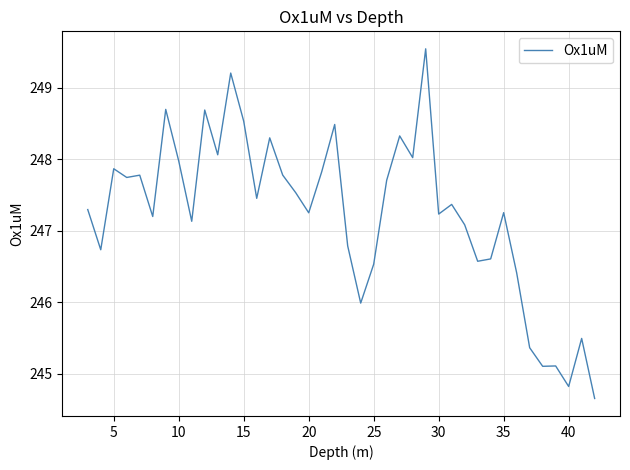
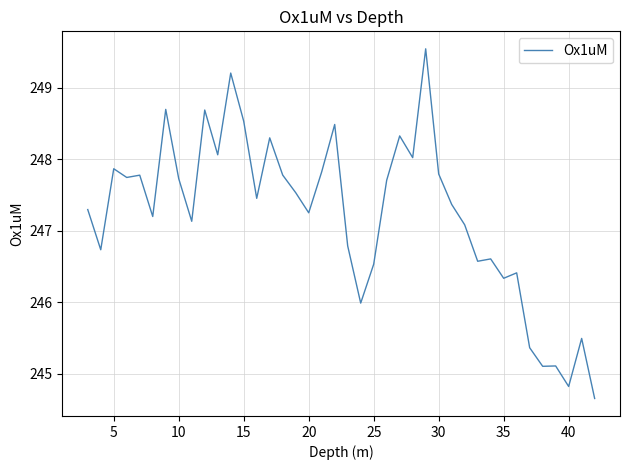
  {
    "5": 247.9,
-   "10": 248.0,
+   "10": 247.7,
    "15": 248.5,
    "20": 247.3,
    "25": 246.5,
-   "30": 247.2,
-   "35": 247.3,
+   "30": 247.8,
+   "35": 246.3,
    "40": 244.8
  }
